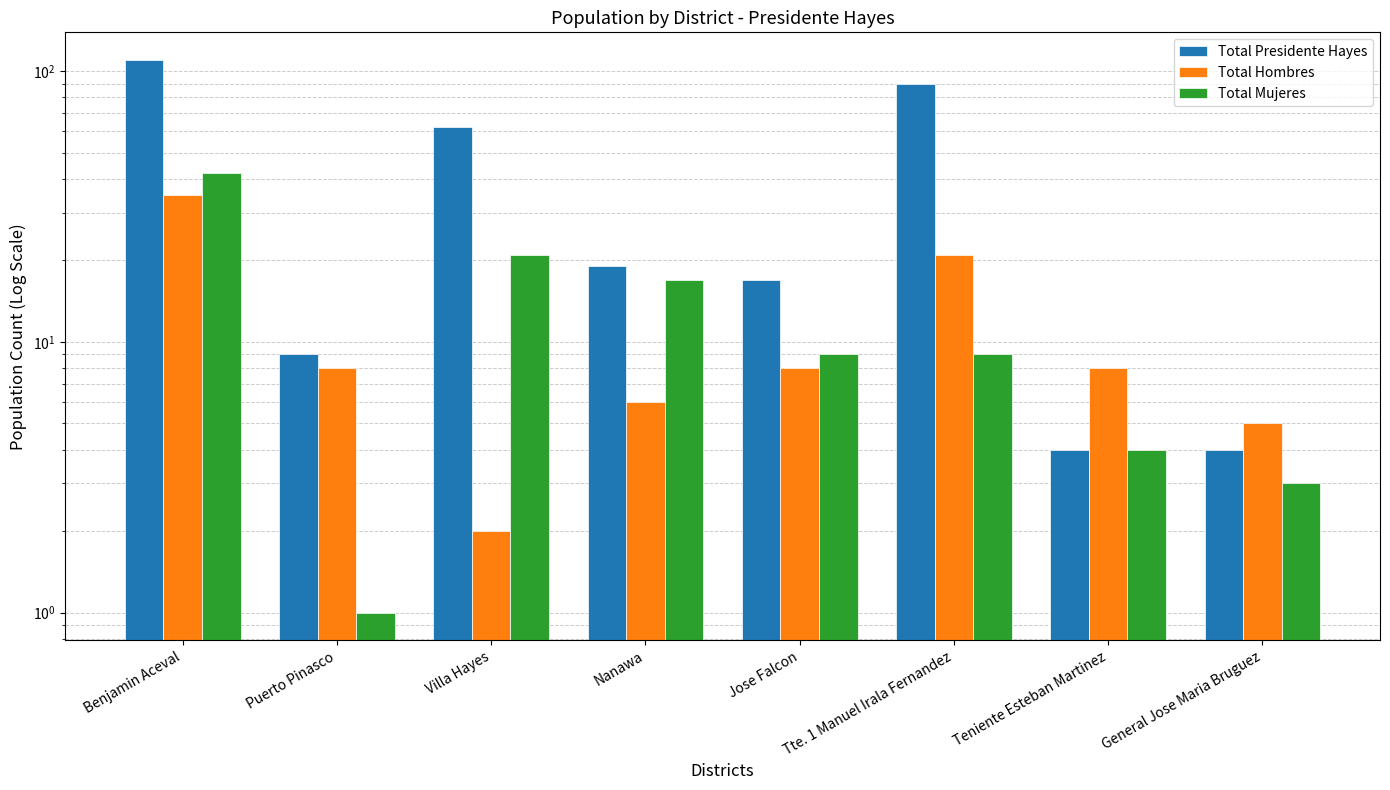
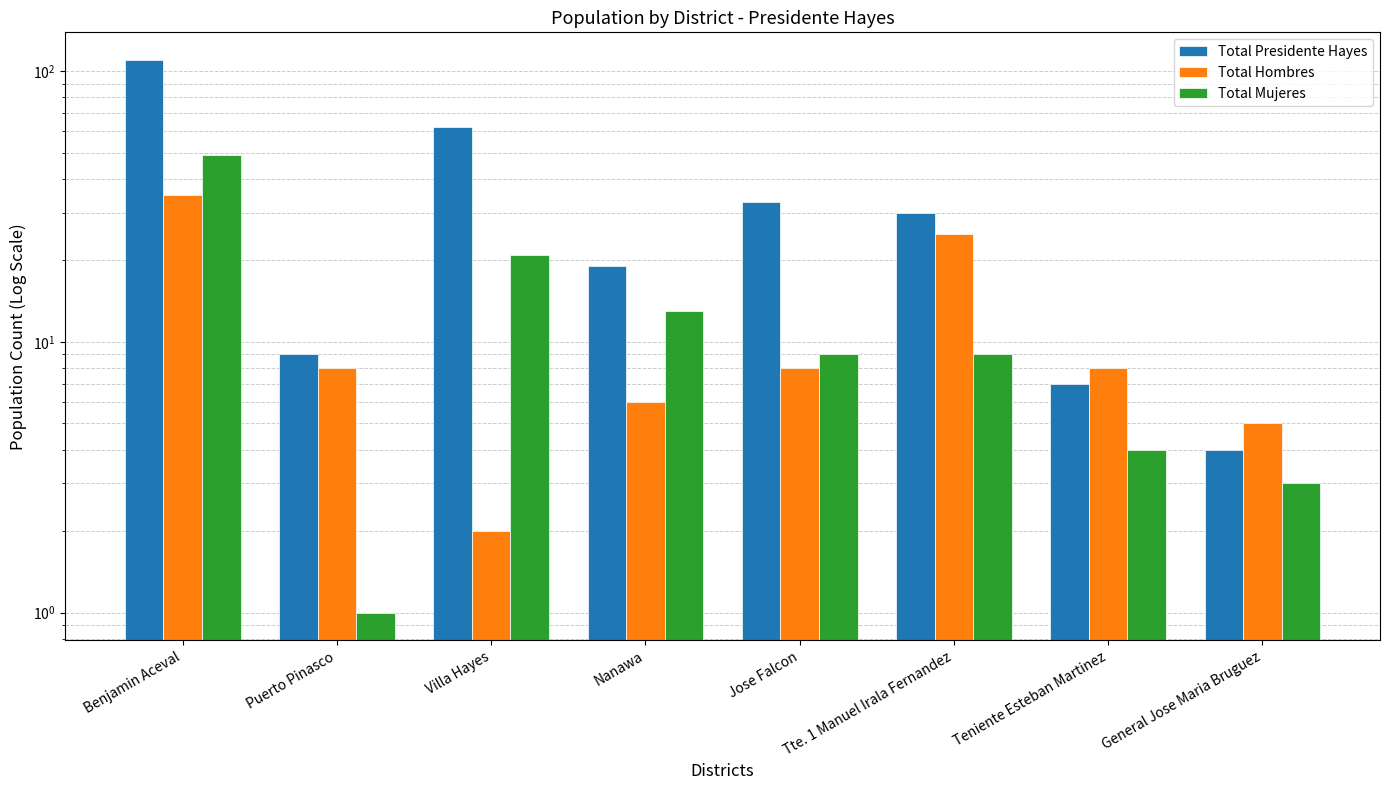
  {
    "Total Presidente Hayes": {
      "Benjamin Aceval": 110,
      "Puerto Pinasco": 9,
      "Villa Hayes": 62,
      "Nanawa": 19,
-     "Jose Falcon": 17,
-     "Tte. 1 Manuel Irala Fernandez": 90,
-     "Teniente Esteban Martinez": 4,
+     "Jose Falcon": 33,
+     "Tte. 1 Manuel Irala Fernandez": 30,
+     "Teniente Esteban Martinez": 7,
      "General Jose Maria Bruguez": 4
    },
    "Total Hombres": {
      "Benjamin Aceval": 35,
      "Puerto Pinasco": 8,
      "Villa Hayes": 2,
      "Nanawa": 6,
      "Jose Falcon": 8,
-     "Tte. 1 Manuel Irala Fernandez": 21,
+     "Tte. 1 Manuel Irala Fernandez": 25,
      "Teniente Esteban Martinez": 8,
      "General Jose Maria Bruguez": 5
    },
    "Total Mujeres": {
-     "Benjamin Aceval": 42,
+     "Benjamin Aceval": 49,
      "Puerto Pinasco": 1,
      "Villa Hayes": 21,
-     "Nanawa": 17,
+     "Nanawa": 13,
      "Jose Falcon": 9,
      "Tte. 1 Manuel Irala Fernandez": 9,
      "Teniente Esteban Martinez": 4,
      "General Jose Maria Bruguez": 3
    }
  }
